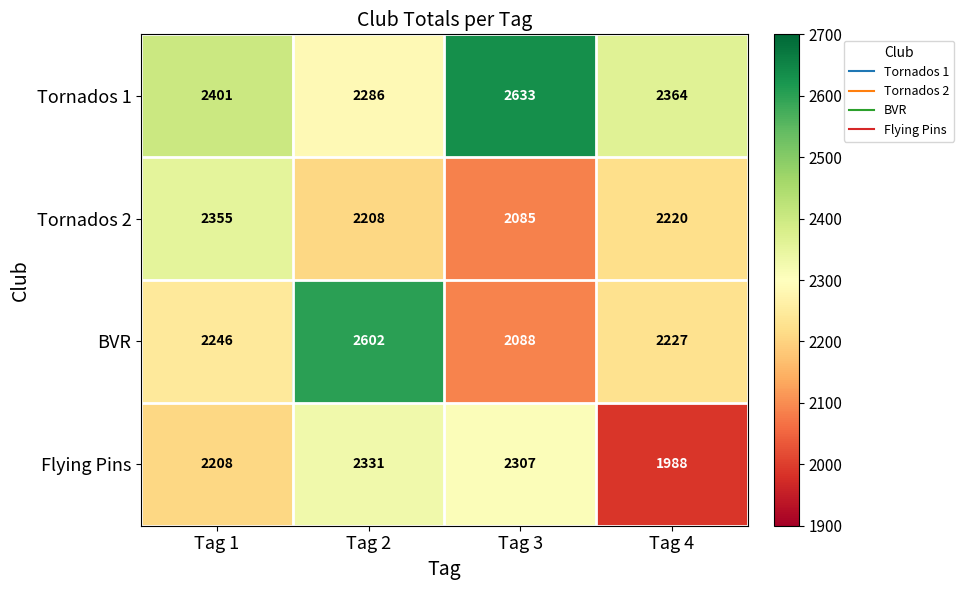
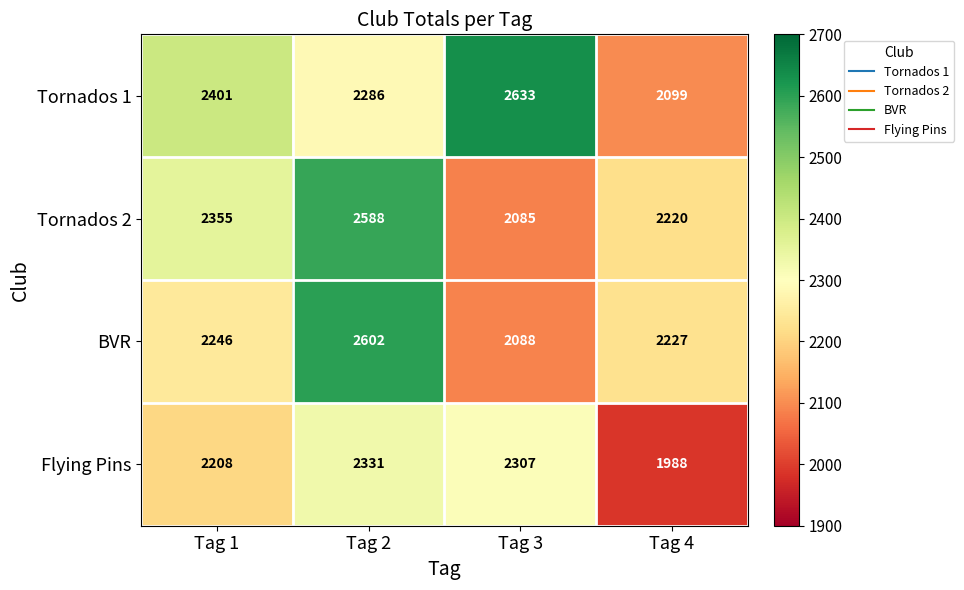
  {
    "Tornados 1": {
      "Tag 1": 2401,
      "Tag 2": 2286,
      "Tag 3": 2633,
-     "Tag 4": 2364
+     "Tag 4": 2099
    },
    "Tornados 2": {
      "Tag 1": 2355,
-     "Tag 2": 2208,
+     "Tag 2": 2588,
      "Tag 3": 2085,
      "Tag 4": 2220
    },
    "BVR": {
      "Tag 1": 2246,
      "Tag 2": 2602,
      "Tag 3": 2088,
      "Tag 4": 2227
    },
    "Flying Pins": {
      "Tag 1": 2208,
      "Tag 2": 2331,
      "Tag 3": 2307,
      "Tag 4": 1988
    }
  }
